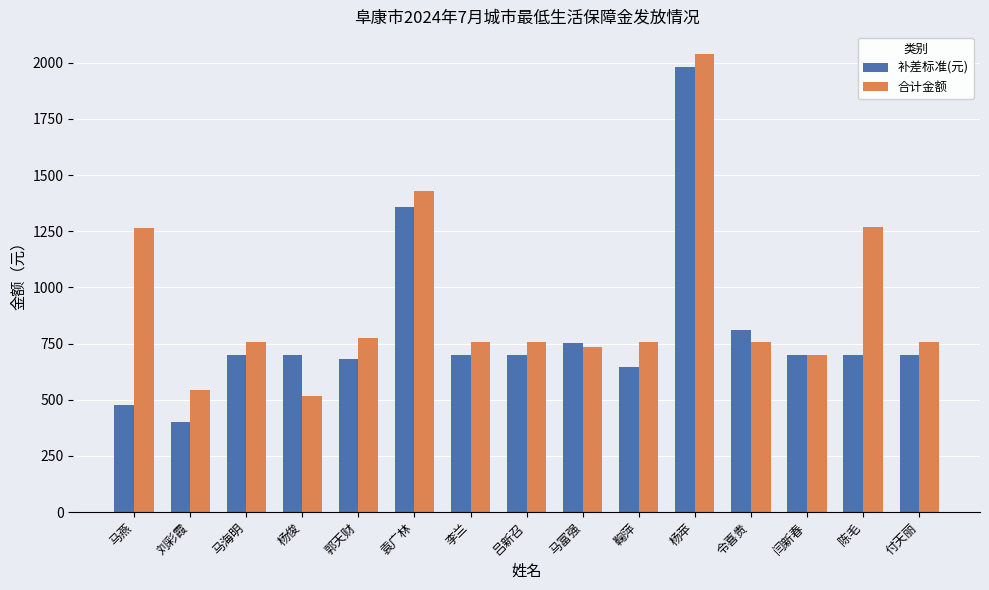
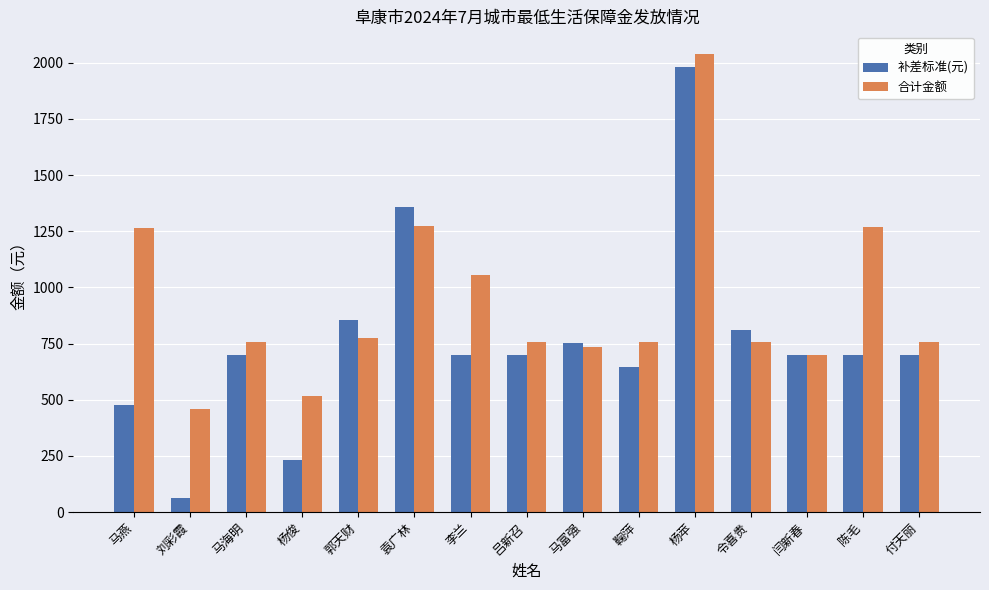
  {
    "补差标准(元)": {
      "马燕": 480,
-     "刘彩霞": 400,
+     "刘彩霞": 60,
      "马海明": 700,
-     "杨俊": 700,
-     "郭天财": 680,
+     "杨俊": 230,
+     "郭天财": 850,
      "袁广林": 1360,
      "李兰": 700,
      "吕新召": 700,
      "马富强": 750,
      "鞠萍": 650,
      "杨苹": 1980,
      "令喜贵": 810,
      "闫新春": 700,
      "陈毛": 700,
      "付天丽": 700
    },
    "合计金额": {
      "马燕": 1270,
-     "刘彩霞": 540,
+     "刘彩霞": 460,
      "马海明": 760,
      "杨俊": 520,
      "郭天财": 780,
-     "袁广林": 1430,
-     "李兰": 760,
+     "袁广林": 1280,
+     "李兰": 1060,
      "吕新召": 760,
      "马富强": 740,
      "鞠萍": 760,
      "杨苹": 2040,
      "令喜贵": 760,
      "闫新春": 700,
      "陈毛": 1270,
      "付天丽": 760
    }
  }
